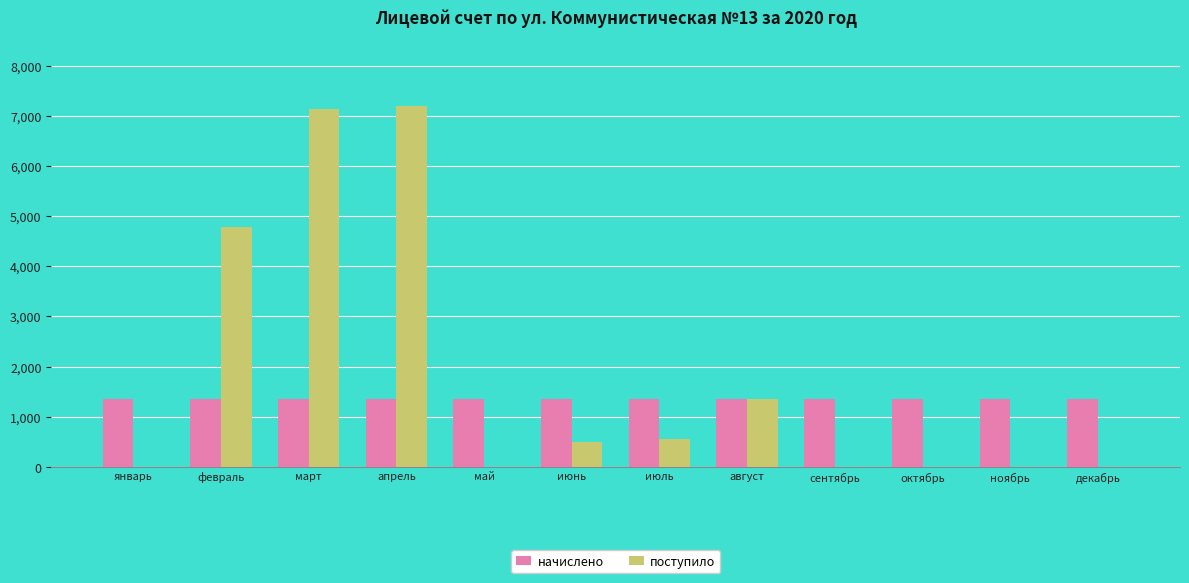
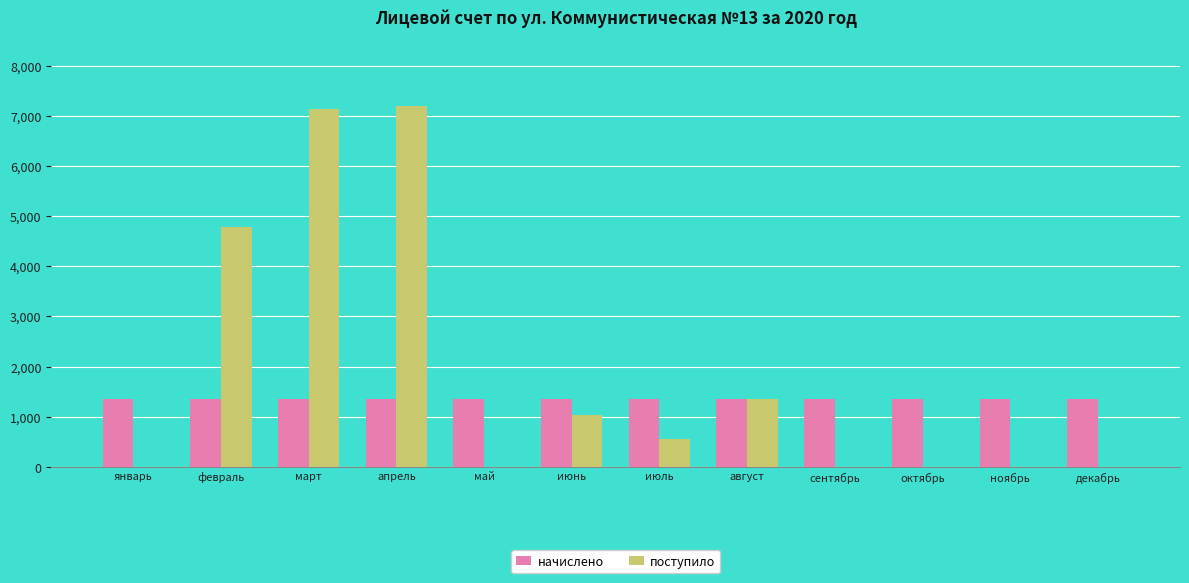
  {
    "начислено": {
      "январь": "1,400",
      "февраль": "1,400",
      "март": "1,400",
      "апрель": "1,400",
      "май": "1,400",
      "июнь": "1,400",
      "июль": "1,400",
      "август": "1,400",
      "сентябрь": "1,400",
      "октябрь": "1,400",
      "ноябрь": "1,400",
      "декабрь": "1,400"
    },
    "поступило": {
      "январь": "0",
      "февраль": "4,800",
      "март": "7,100",
      "апрель": "7,200",
      "май": "0",
-     "июнь": "500",
+     "июнь": "1,000",
      "июль": "500",
      "август": "1,400",
      "сентябрь": "0",
      "октябрь": "0",
      "ноябрь": "0",
      "декабрь": "0"
    }
  }
